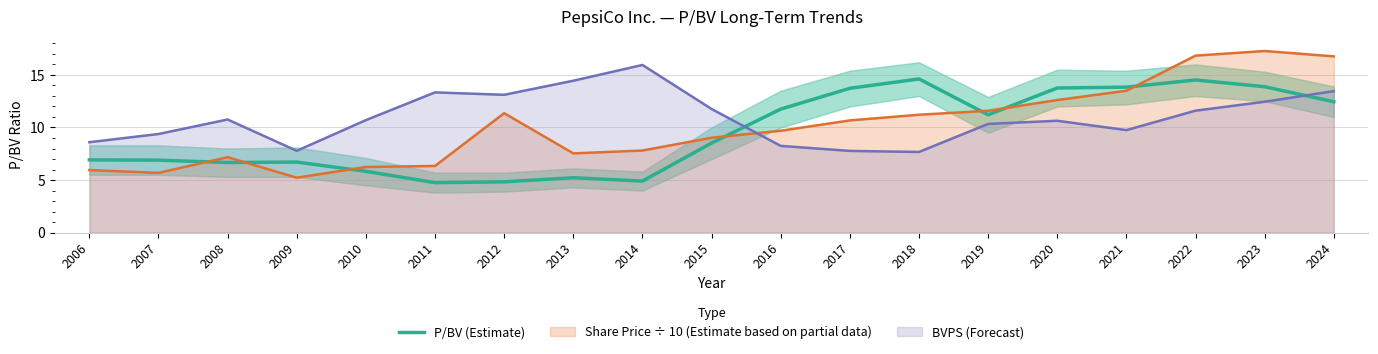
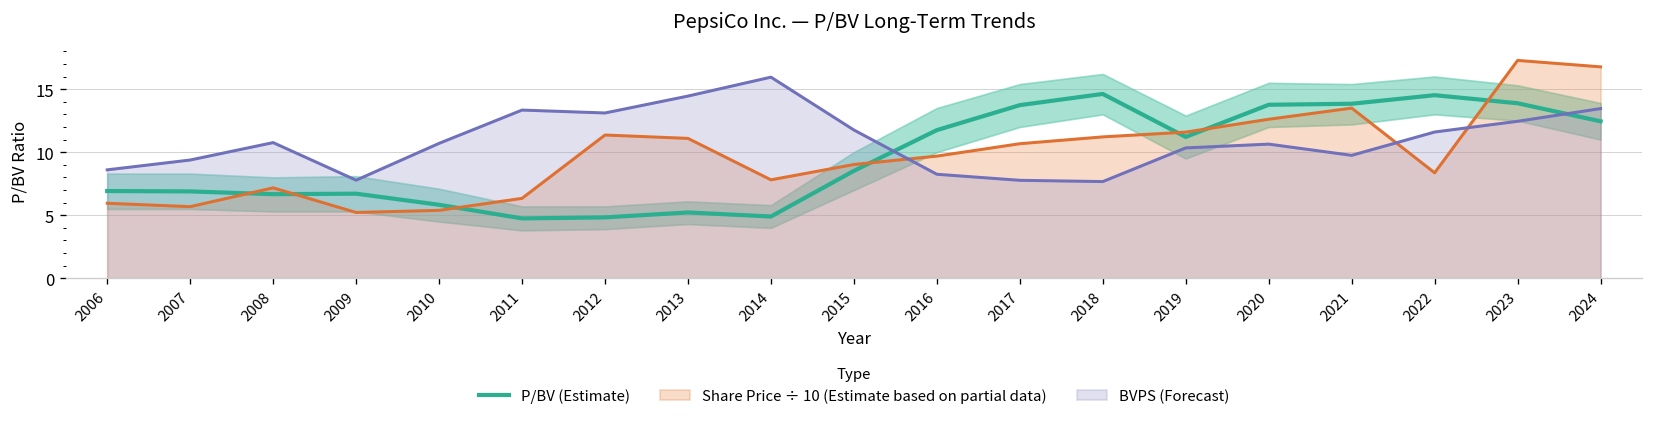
  {
    "Share Price ÷ 10 (Estimate based on partial data)": {
      "2006": 6.0,
      "2007": 5.7,
      "2008": 7.2,
      "2009": 5.2,
-     "2010": 6.2,
+     "2010": 5.4,
      "2011": 6.3,
      "2012": 11.4,
-     "2013": 7.5,
+     "2013": 11.1,
      "2014": 7.8,
      "2015": 9.0,
      "2016": 9.7,
      "2017": 10.7,
      "2018": 11.2,
      "2019": 11.6,
      "2020": 12.6,
      "2021": 13.5,
-     "2022": 16.8,
+     "2022": 8.4,
      "2023": 17.3,
      "2024": 16.8
    }
  }
